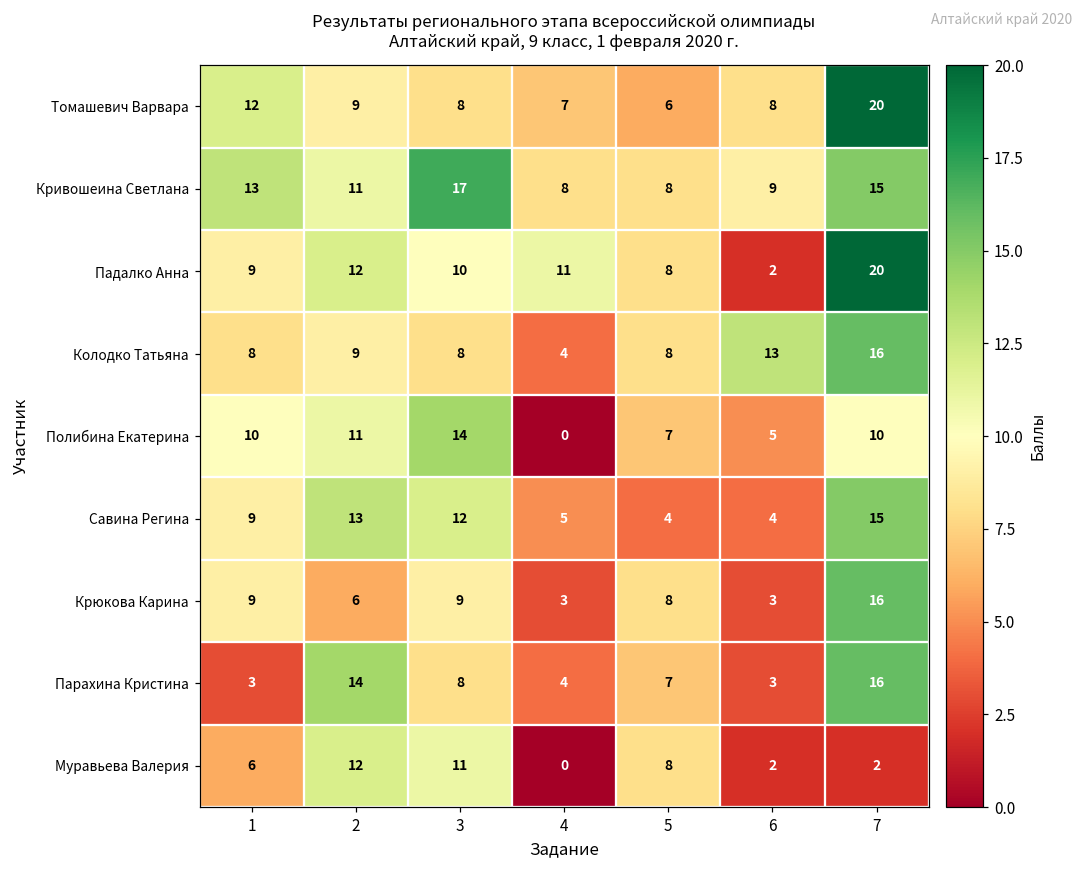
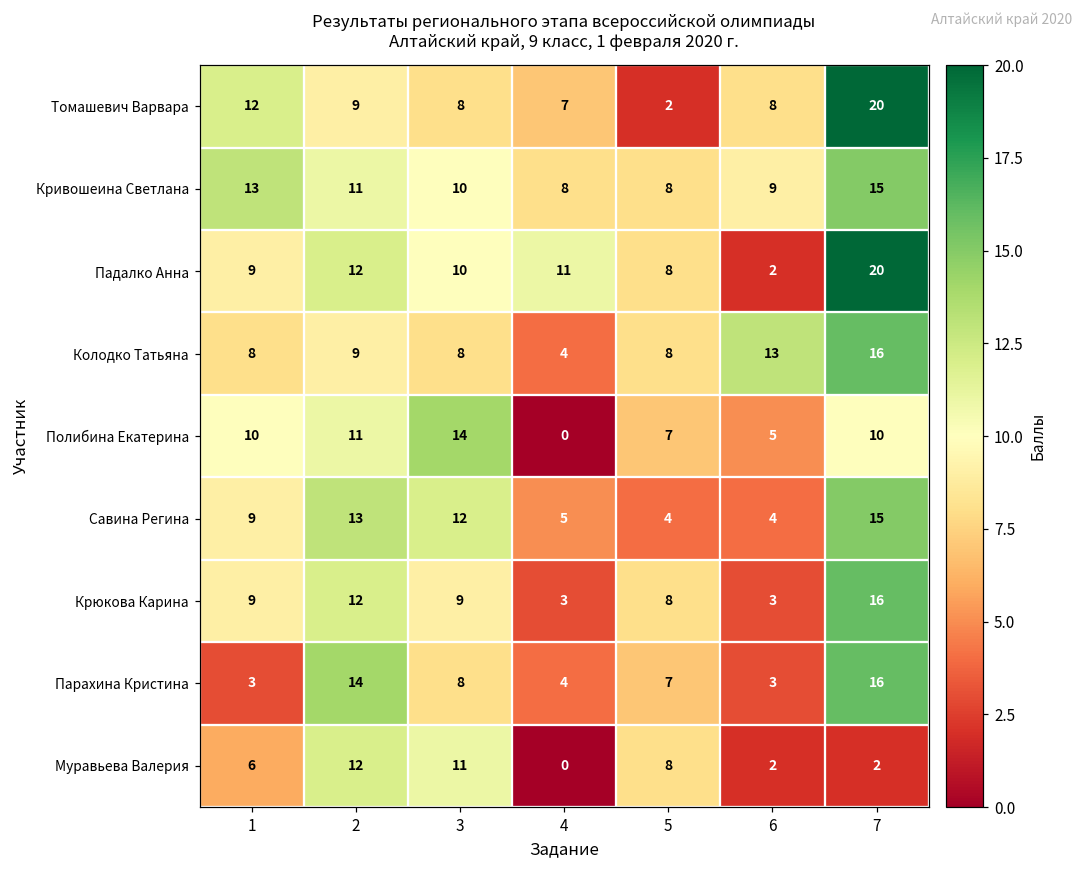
  {
    "Томашевич Варвара": {
      "1": 12,
      "2": 9,
      "3": 8,
      "4": 7,
-     "5": 6,
+     "5": 2,
      "6": 8,
      "7": 20
    },
    "Кривошеина Светлана": {
      "1": 13,
      "2": 11,
-     "3": 17,
+     "3": 10,
      "4": 8,
      "5": 8,
      "6": 9,
      "7": 15
    },
    "Падалко Анна": {
      "1": 9,
      "2": 12,
      "3": 10,
      "4": 11,
      "5": 8,
      "6": 2,
      "7": 20
    },
    "Колодко Татьяна": {
      "1": 8,
      "2": 9,
      "3": 8,
      "4": 4,
      "5": 8,
      "6": 13,
      "7": 16
    },
    "Полибина Екатерина": {
      "1": 10,
      "2": 11,
      "3": 14,
      "4": 0,
      "5": 7,
      "6": 5,
      "7": 10
    },
    "Савина Регина": {
      "1": 9,
      "2": 13,
      "3": 12,
      "4": 5,
      "5": 4,
      "6": 4,
      "7": 15
    },
    "Крюкова Карина": {
      "1": 9,
-     "2": 6,
+     "2": 12,
      "3": 9,
      "4": 3,
      "5": 8,
      "6": 3,
      "7": 16
    },
    "Парахина Кристина": {
      "1": 3,
      "2": 14,
      "3": 8,
      "4": 4,
      "5": 7,
      "6": 3,
      "7": 16
    },
    "Муравьева Валерия": {
      "1": 6,
      "2": 12,
      "3": 11,
      "4": 0,
      "5": 8,
      "6": 2,
      "7": 2
    }
  }
